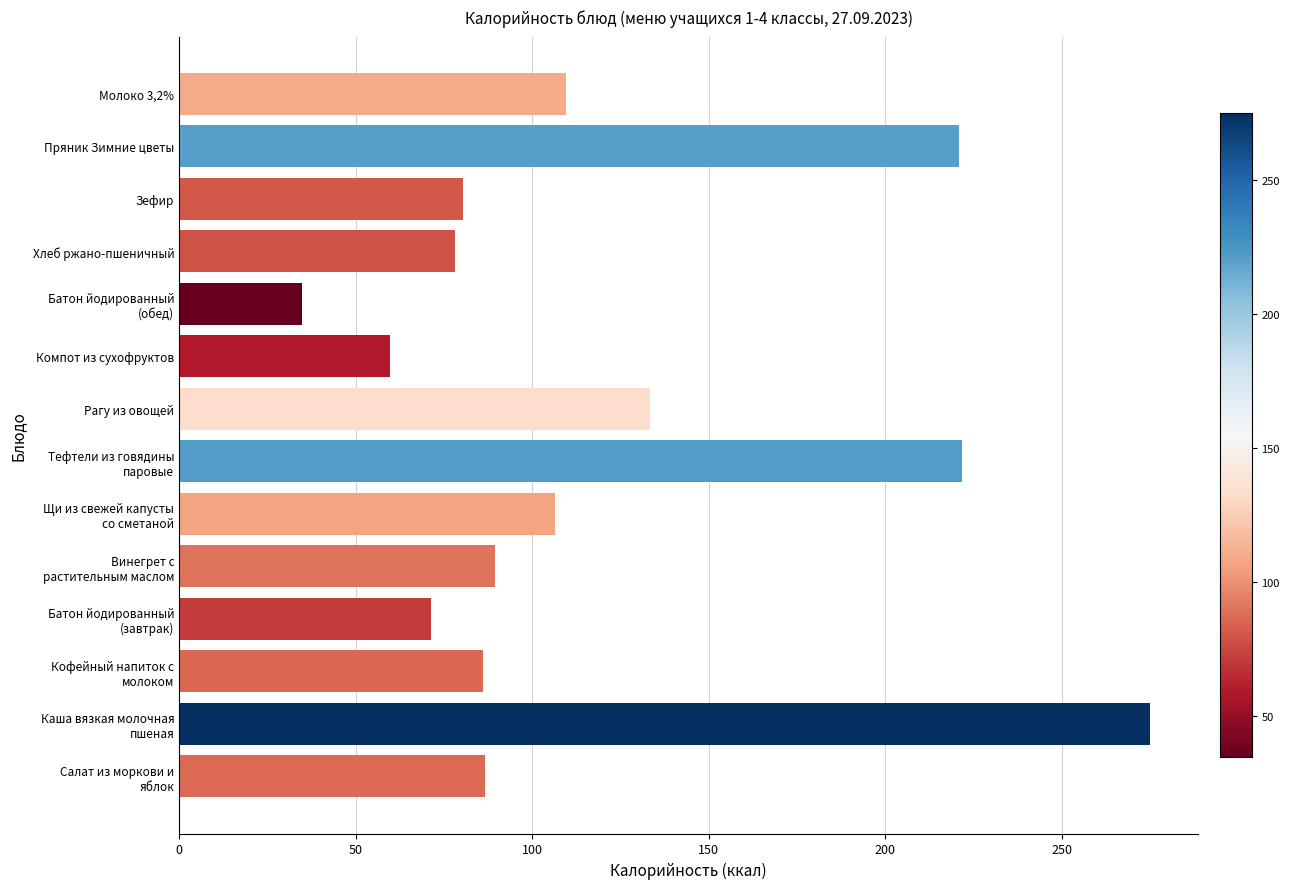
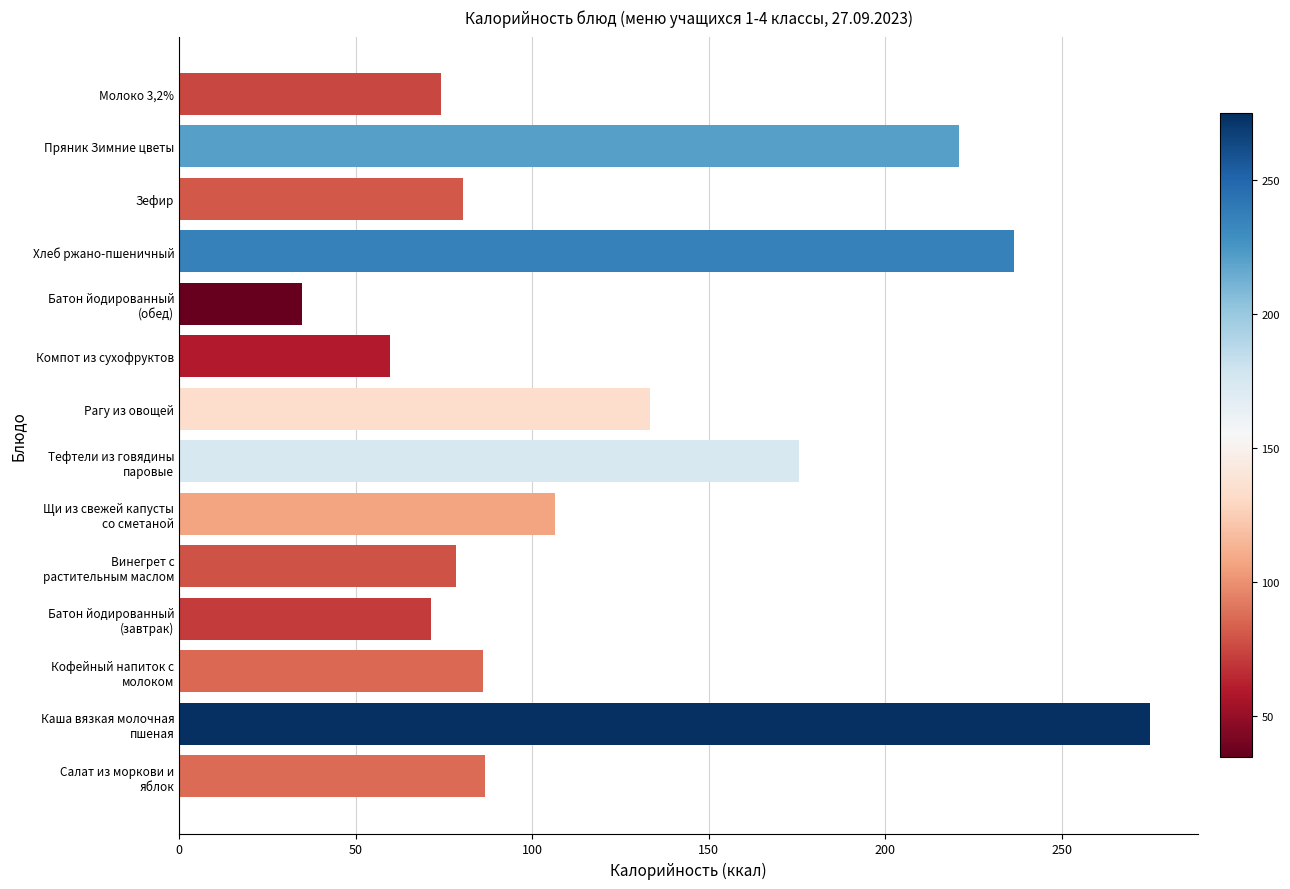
  {
-   "Молоко 3,2%": 110,
+   "Молоко 3,2%": 74,
    "Пряник Зимние цветы": 221,
    "Зефир": 81,
-   "Хлеб ржано-пшеничный": 78,
+   "Хлеб ржано-пшеничный": 236,
    "Батон йодированный (обед)": 35,
    "Компот из сухофруктов": 60,
    "Рагу из овощей": 133,
-   "Тефтели из говядины паровые": 222,
+   "Тефтели из говядины паровые": 176,
    "Щи из свежей капусты со сметаной": 107,
-   "Винегрет с растительным маслом": 90,
+   "Винегрет с растительным маслом": 79,
    "Батон йодированный (завтрак)": 71,
    "Кофейный напиток с молоком": 86,
    "Каша вязкая молочная пшеная": 275,
    "Салат из моркови и яблок": 87
  }
